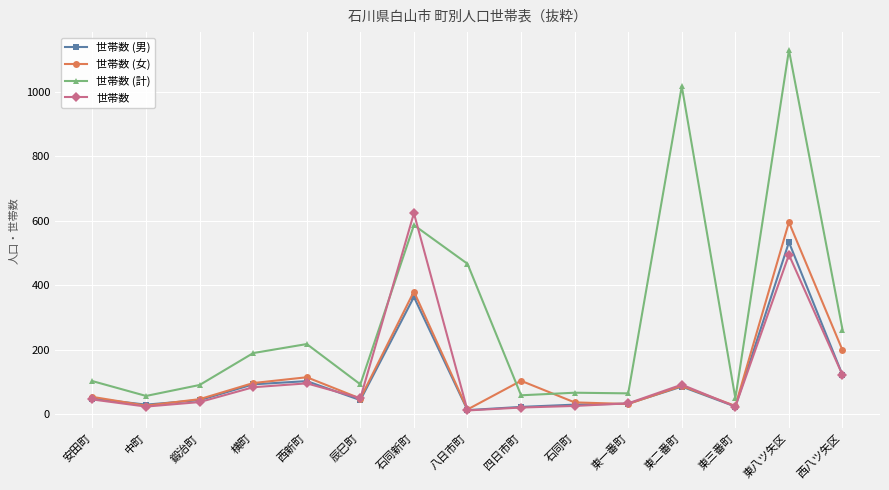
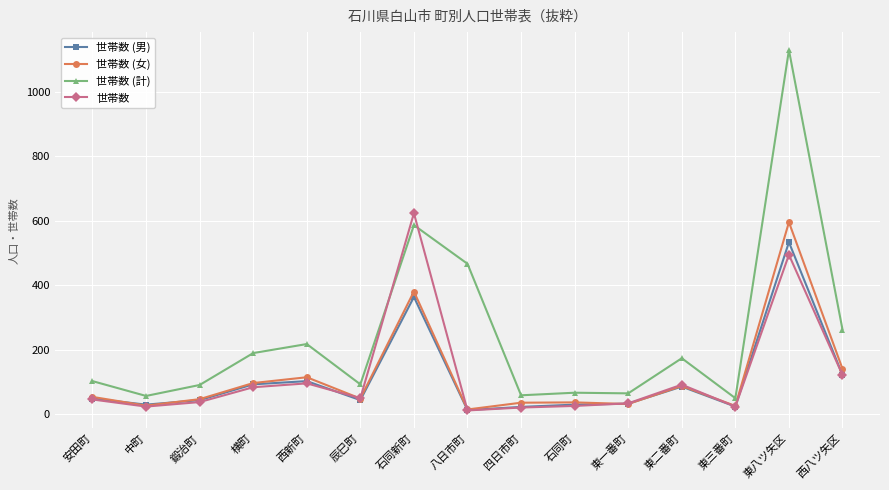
  {
    "世帯数 (男)": {
      "石同新町": 360,
      "東八ツ矢区": 530
    },
    "世帯数 (女)": {
      "西新町": 120,
      "石同新町": 380,
-     "四日市町": 100,
+     "四日市町": 40,
      "東八ツ矢区": 600,
-     "西八ツ矢区": 200
+     "西八ツ矢区": 140
    },
    "世帯数 (計)": {
      "安田町": 100,
      "中町": 60,
      "鍛治町": 90,
      "横町": 190,
      "西新町": 220,
      "辰巳町": 90,
      "石同新町": 590,
      "八日市町": 470,
      "四日市町": 60,
      "石同町": 70,
      "東一番町": 70,
-     "東二番町": 1020,
+     "東二番町": 170,
      "東三番町": 50,
      "東八ツ矢区": 1130,
      "西八ツ矢区": 260
    },
    "世帯数": {
      "横町": 80,
      "石同新町": 620,
      "東八ツ矢区": 500
    }
  }
